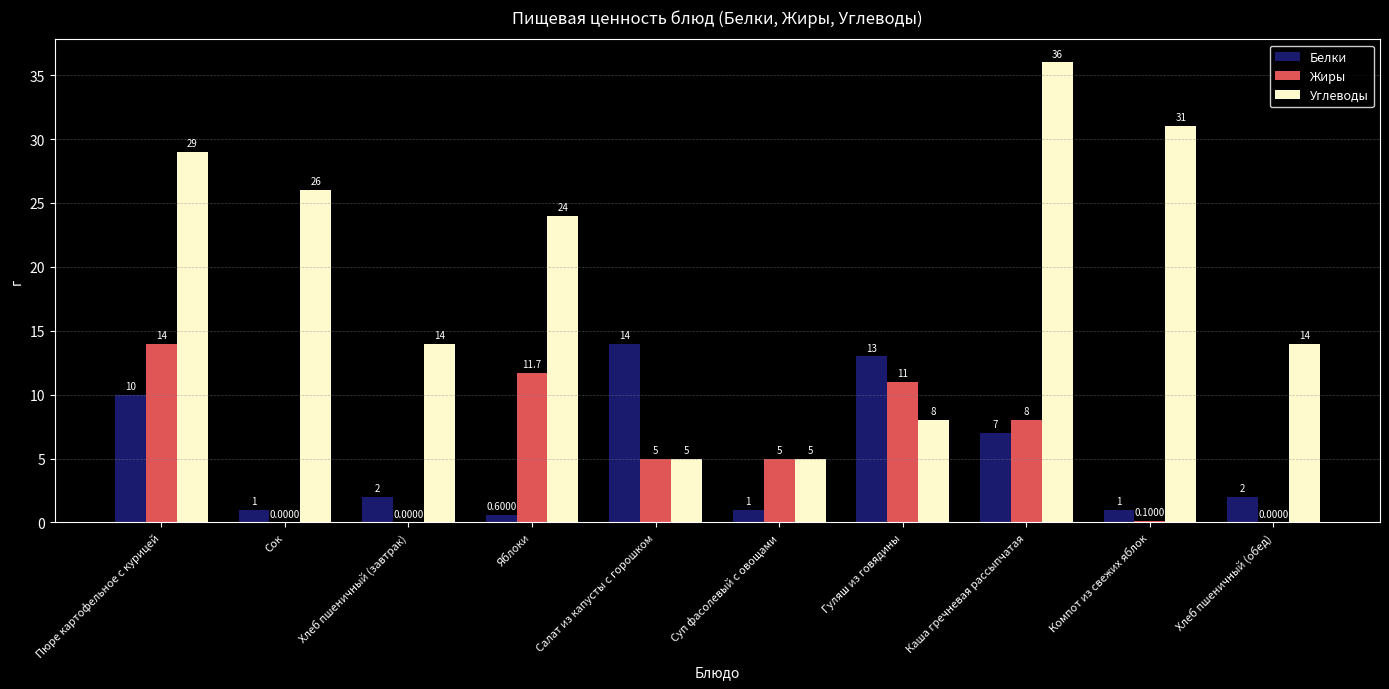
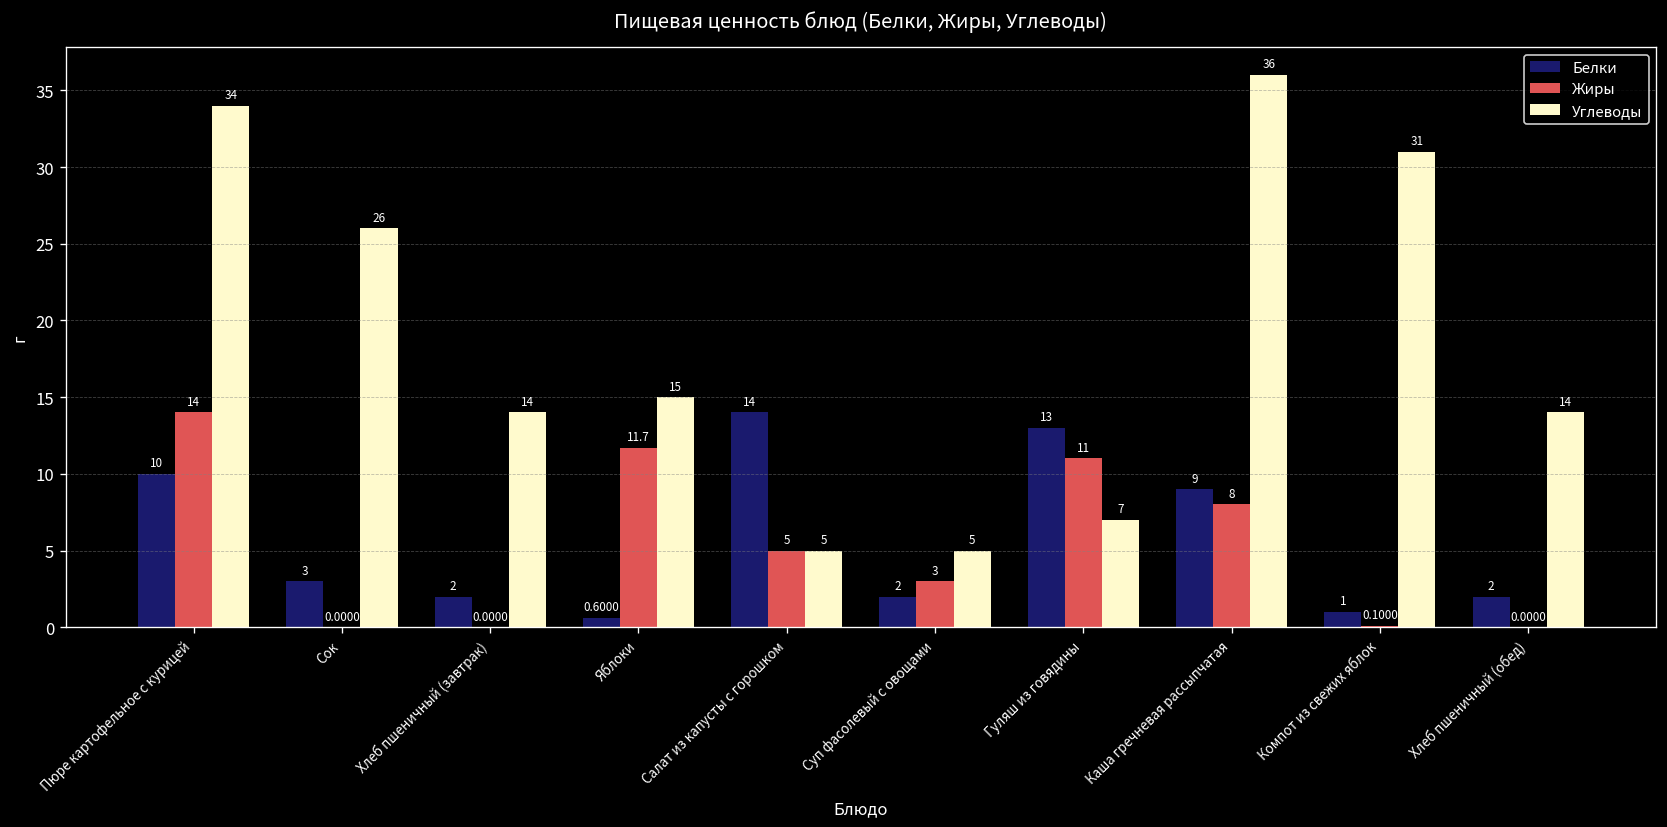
  {
    "Белки": {
      "Пюре картофельное с курицей": 10,
-     "Сок": 1,
+     "Сок": 3,
      "Хлеб пшеничный (завтрак)": 2,
      "Яблоки": 0.6000,
      "Салат из капусты с горошком": 14,
-     "Суп фасолевый с овощами": 1,
+     "Суп фасолевый с овощами": 2,
      "Гуляш из говядины": 13,
-     "Каша гречневая рассыпчатая": 7,
+     "Каша гречневая рассыпчатая": 9,
      "Компот из свежих яблок": 1,
      "Хлеб пшеничный (обед)": 2
    },
    "Жиры": {
      "Пюре картофельное с курицей": 14,
      "Сок": 0.0000,
      "Хлеб пшеничный (завтрак)": 0.0000,
      "Яблоки": 11.7,
      "Салат из капусты с горошком": 5,
-     "Суп фасолевый с овощами": 5,
+     "Суп фасолевый с овощами": 3,
      "Гуляш из говядины": 11,
      "Каша гречневая рассыпчатая": 8,
      "Компот из свежих яблок": 0.1000,
      "Хлеб пшеничный (обед)": 0.0000
    },
    "Углеводы": {
-     "Пюре картофельное с курицей": 29,
+     "Пюре картофельное с курицей": 34,
      "Сок": 26,
      "Хлеб пшеничный (завтрак)": 14,
-     "Яблоки": 24,
+     "Яблоки": 15,
      "Салат из капусты с горошком": 5,
      "Суп фасолевый с овощами": 5,
-     "Гуляш из говядины": 8,
+     "Гуляш из говядины": 7,
      "Каша гречневая рассыпчатая": 36,
      "Компот из свежих яблок": 31,
      "Хлеб пшеничный (обед)": 14
    }
  }
